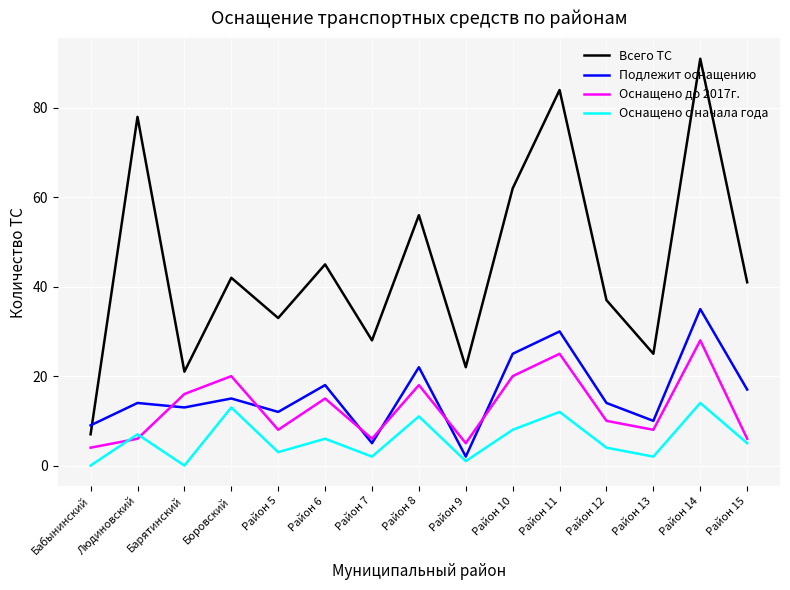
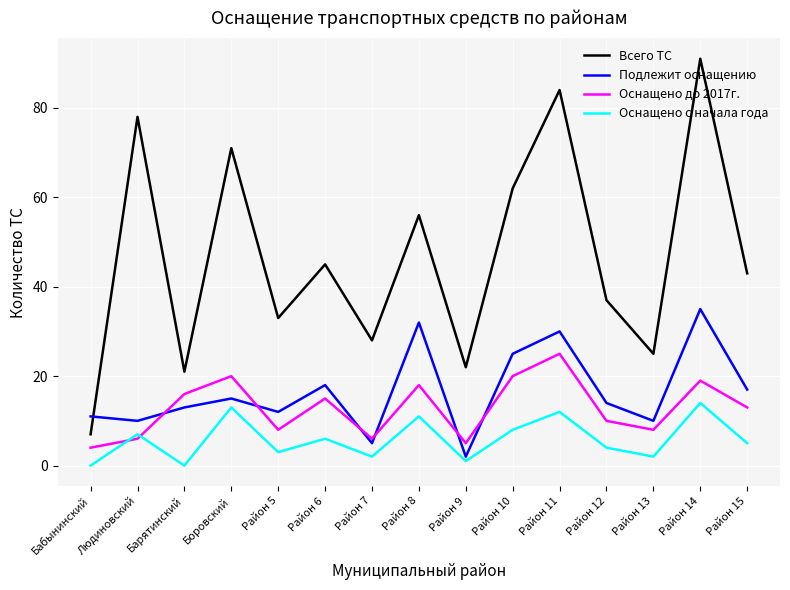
  {
    "Всего ТС": {
      "Бабынинский": 7,
      "Людиновский": 78,
      "Барятинский": 21,
-     "Боровский": 42,
+     "Боровский": 71,
      "Район 5": 33,
      "Район 6": 45,
      "Район 7": 28,
      "Район 8": 56,
      "Район 9": 22,
      "Район 10": 62,
      "Район 11": 84,
      "Район 12": 37,
      "Район 13": 25,
      "Район 14": 91,
-     "Район 15": 41
+     "Район 15": 43
    },
    "Подлежит оснащению": {
-     "Бабынинский": 9,
-     "Людиновский": 14,
+     "Бабынинский": 11,
+     "Людиновский": 10,
      "Барятинский": 13,
      "Боровский": 15,
      "Район 5": 12,
      "Район 6": 18,
      "Район 7": 5,
-     "Район 8": 22,
+     "Район 8": 32,
      "Район 9": 2,
      "Район 10": 25,
      "Район 11": 30,
      "Район 12": 14,
      "Район 13": 10,
      "Район 14": 35,
      "Район 15": 17
    },
    "Оснащено до 2017г.": {
      "Бабынинский": 4,
      "Людиновский": 6,
      "Барятинский": 16,
      "Боровский": 20,
      "Район 5": 8,
      "Район 6": 15,
      "Район 7": 6,
      "Район 8": 18,
      "Район 9": 5,
      "Район 10": 20,
      "Район 11": 25,
      "Район 12": 10,
      "Район 13": 8,
-     "Район 14": 28,
-     "Район 15": 6
+     "Район 14": 19,
+     "Район 15": 13
    },
    "Оснащено с начала года": {
      "Бабынинский": 0,
      "Людиновский": 7,
      "Барятинский": 0,
      "Боровский": 13,
      "Район 5": 3,
      "Район 6": 6,
      "Район 7": 2,
      "Район 8": 11,
      "Район 9": 1,
      "Район 10": 8,
      "Район 11": 12,
      "Район 12": 4,
      "Район 13": 2,
      "Район 14": 14,
      "Район 15": 5
    }
  }
